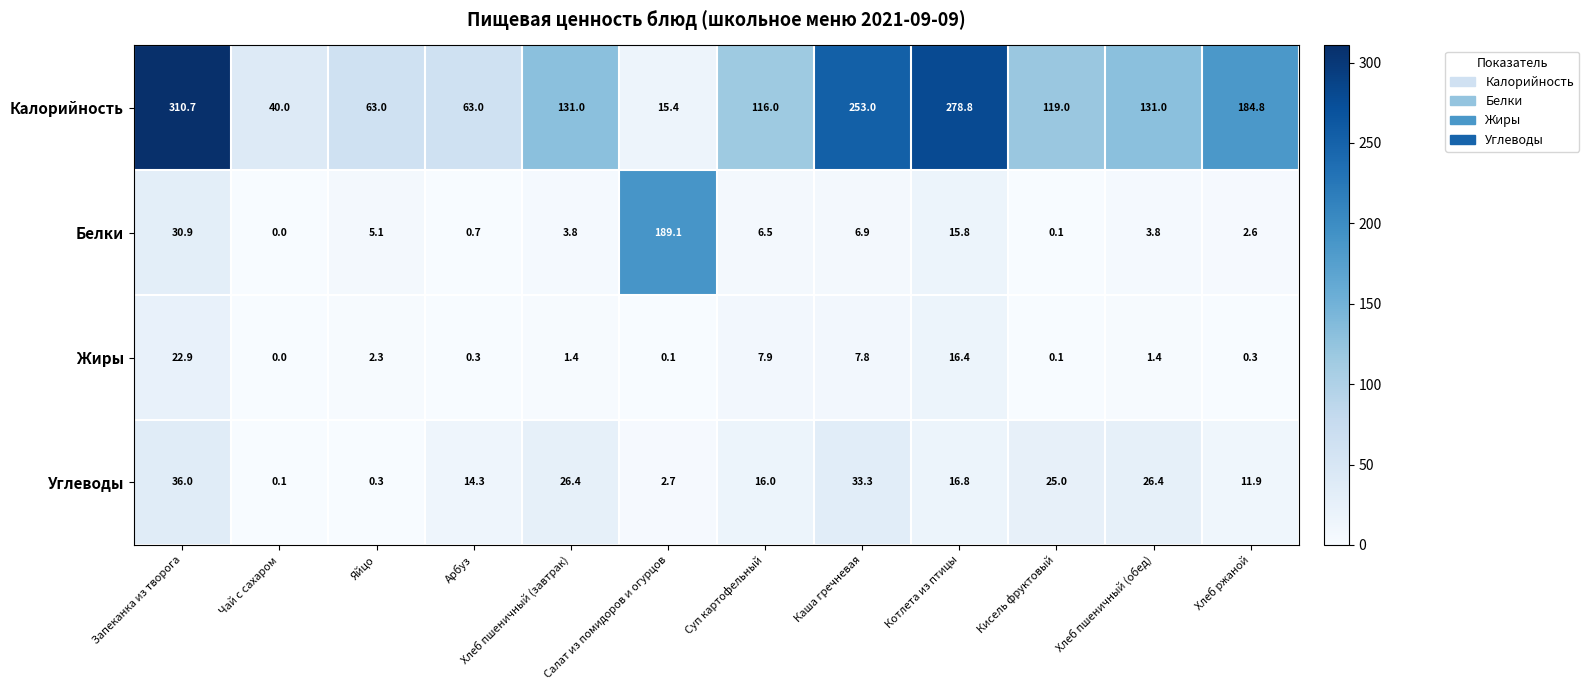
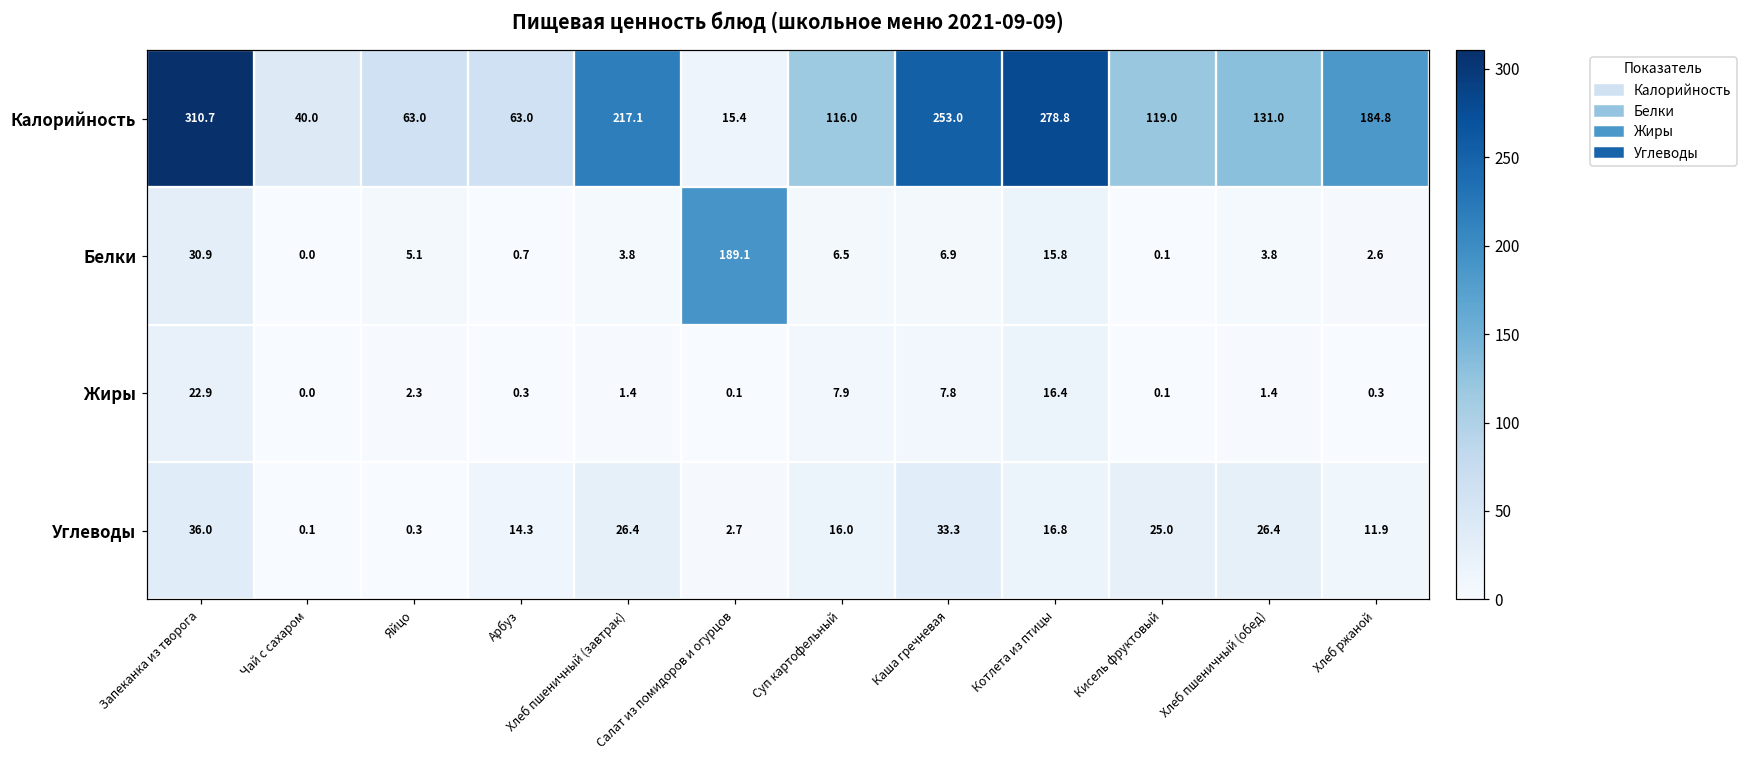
  {
    "Калорийность": {
      "Запеканка из творога": 310.7,
      "Чай с сахаром": 40.0,
      "Яйцо": 63.0,
      "Арбуз": 63.0,
-     "Хлеб пшеничный (завтрак)": 131.0,
+     "Хлеб пшеничный (завтрак)": 217.1,
      "Салат из помидоров и огурцов": 15.4,
      "Суп картофельный": 116.0,
      "Каша гречневая": 253.0,
      "Котлета из птицы": 278.8,
      "Кисель фруктовый": 119.0,
      "Хлеб пшеничный (обед)": 131.0,
      "Хлеб ржаной": 184.8
    },
    "Белки": {
      "Запеканка из творога": 30.9,
      "Чай с сахаром": 0.0,
      "Яйцо": 5.1,
      "Арбуз": 0.7,
      "Хлеб пшеничный (завтрак)": 3.8,
      "Салат из помидоров и огурцов": 189.1,
      "Суп картофельный": 6.5,
      "Каша гречневая": 6.9,
      "Котлета из птицы": 15.8,
      "Кисель фруктовый": 0.1,
      "Хлеб пшеничный (обед)": 3.8,
      "Хлеб ржаной": 2.6
    },
    "Жиры": {
      "Запеканка из творога": 22.9,
      "Чай с сахаром": 0.0,
      "Яйцо": 2.3,
      "Арбуз": 0.3,
      "Хлеб пшеничный (завтрак)": 1.4,
      "Салат из помидоров и огурцов": 0.1,
      "Суп картофельный": 7.9,
      "Каша гречневая": 7.8,
      "Котлета из птицы": 16.4,
      "Кисель фруктовый": 0.1,
      "Хлеб пшеничный (обед)": 1.4,
      "Хлеб ржаной": 0.3
    },
    "Углеводы": {
      "Запеканка из творога": 36.0,
      "Чай с сахаром": 0.1,
      "Яйцо": 0.3,
      "Арбуз": 14.3,
      "Хлеб пшеничный (завтрак)": 26.4,
      "Салат из помидоров и огурцов": 2.7,
      "Суп картофельный": 16.0,
      "Каша гречневая": 33.3,
      "Котлета из птицы": 16.8,
      "Кисель фруктовый": 25.0,
      "Хлеб пшеничный (обед)": 26.4,
      "Хлеб ржаной": 11.9
    }
  }
